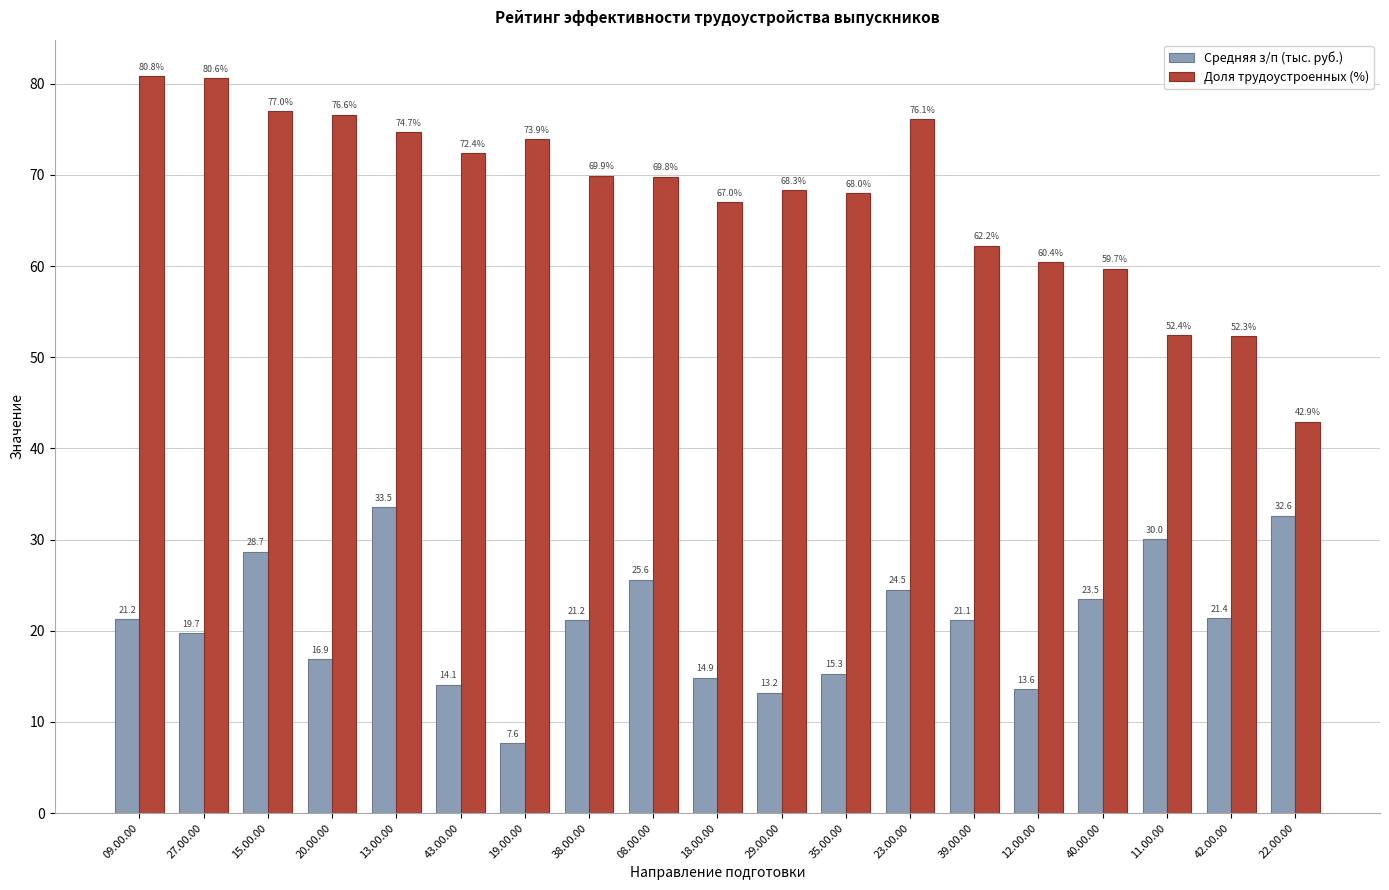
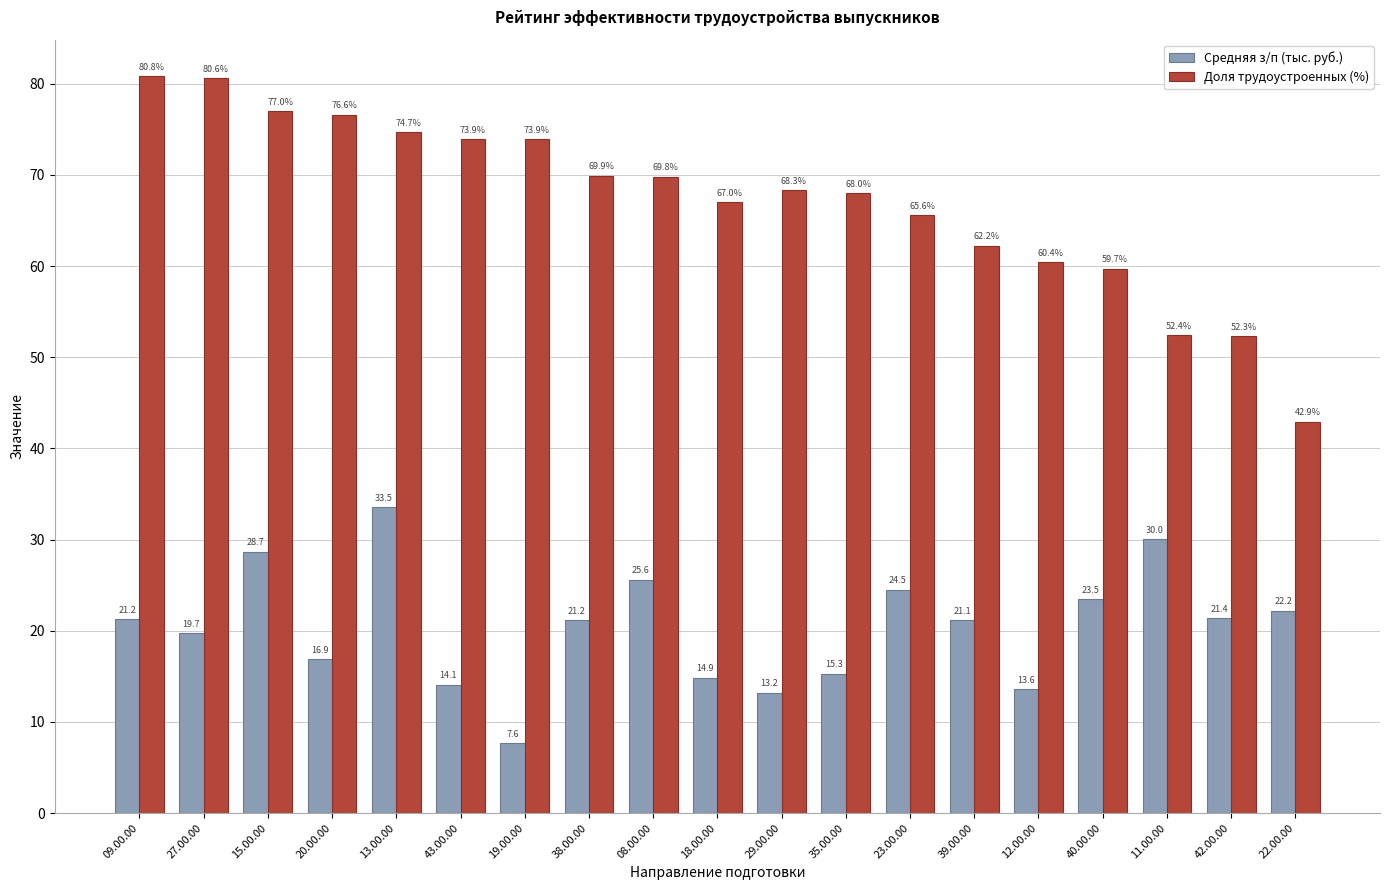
  {
    "Средняя з/п (тыс. руб.)": {
      "09.00.00": "21.2",
      "27.00.00": "19.7",
      "15.00.00": "28.7",
      "20.00.00": "16.9",
      "13.00.00": "33.5",
      "43.00.00": "14.1",
      "19.00.00": "7.6",
      "38.00.00": "21.2",
      "08.00.00": "25.6",
      "18.00.00": "14.9",
      "29.00.00": "13.2",
      "35.00.00": "15.3",
      "23.00.00": "24.5",
      "39.00.00": "21.1",
      "12.00.00": "13.6",
      "40.00.00": "23.5",
      "11.00.00": "30.0",
      "42.00.00": "21.4",
-     "22.00.00": "32.6"
+     "22.00.00": "22.2"
    },
    "Доля трудоустроенных (%)": {
      "09.00.00": "80.8%",
      "27.00.00": "80.6%",
      "15.00.00": "77.0%",
      "20.00.00": "76.6%",
      "13.00.00": "74.7%",
-     "43.00.00": "72.4%",
+     "43.00.00": "73.9%",
      "19.00.00": "73.9%",
      "38.00.00": "69.9%",
      "08.00.00": "69.8%",
      "18.00.00": "67.0%",
      "29.00.00": "68.3%",
      "35.00.00": "68.0%",
-     "23.00.00": "76.1%",
+     "23.00.00": "65.6%",
      "39.00.00": "62.2%",
      "12.00.00": "60.4%",
      "40.00.00": "59.7%",
      "11.00.00": "52.4%",
      "42.00.00": "52.3%",
      "22.00.00": "42.9%"
    }
  }
